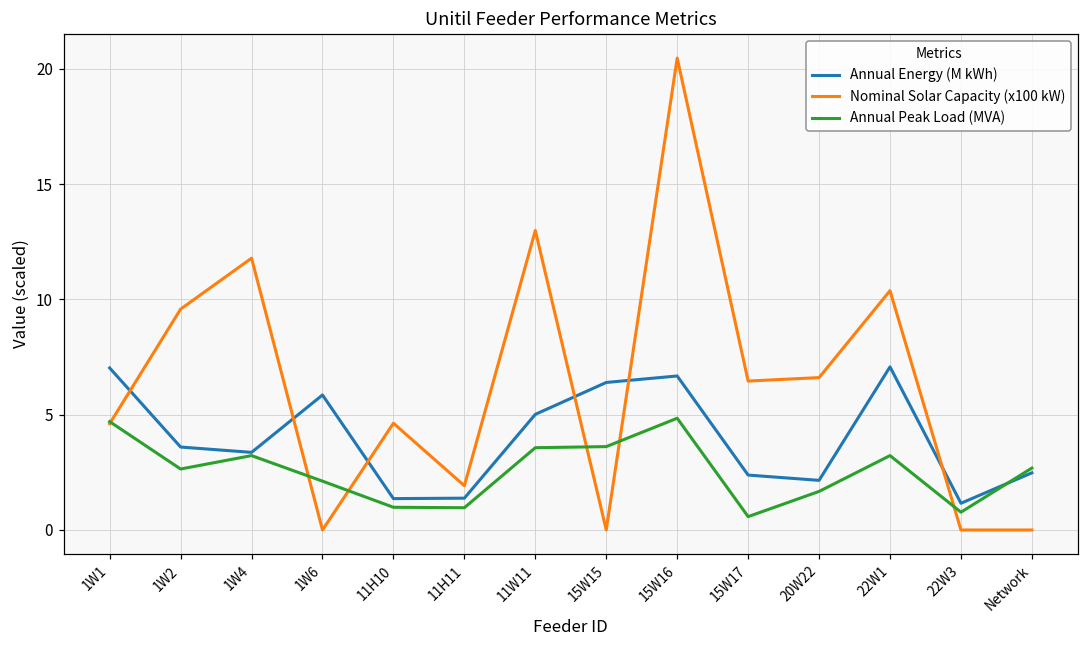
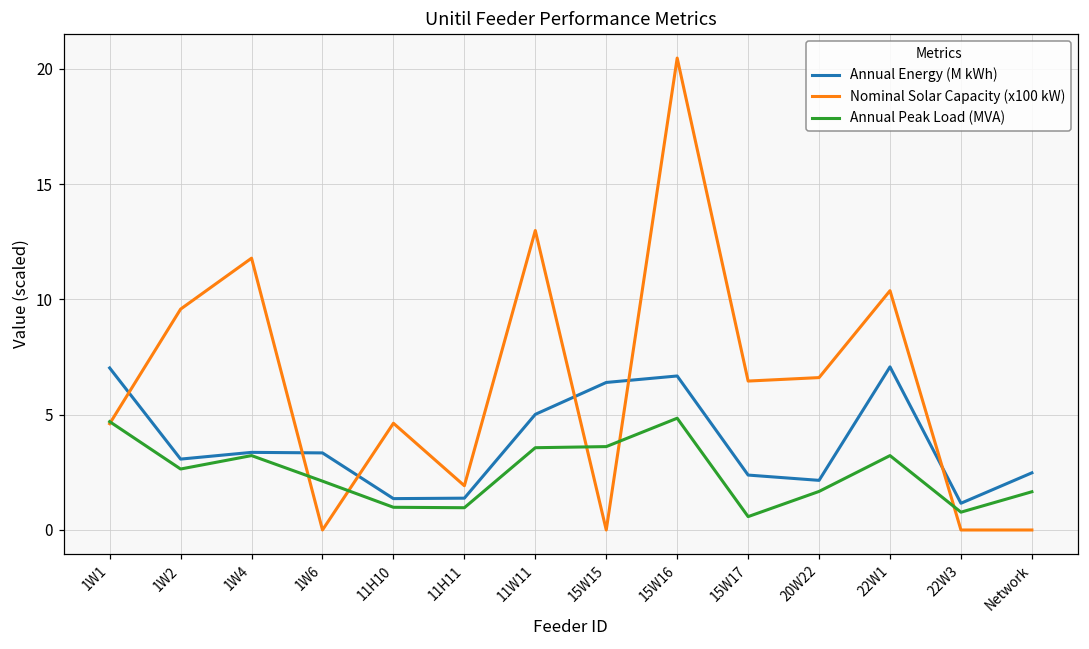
  {
    "Annual Energy (M kWh)": {
      "1W1": 7.0,
-     "1W2": 3.6,
+     "1W2": 3.1,
      "1W4": 3.4,
-     "1W6": 5.9,
+     "1W6": 3.3,
      "11H10": 1.4,
      "11H11": 1.4,
      "11W11": 5.0,
      "15W15": 6.4,
      "15W16": 6.7,
      "15W17": 2.4,
      "20W22": 2.2,
      "22W1": 7.1,
      "22W3": 1.2,
      "Network": 2.5
    },
    "Nominal Solar Capacity (x100 kW)": {
      "1W2": 9.6,
      "1W4": 11.8,
      "1W6": 0.0,
      "11H10": 4.6,
      "11H11": 1.9,
      "11W11": 13.0,
      "15W15": 0.0,
      "15W16": 20.5,
      "15W17": 6.5,
      "20W22": 6.6,
      "22W1": 10.4,
      "22W3": 0.0,
      "Network": 0.0
    },
    "Annual Peak Load (MVA)": {
      "1W2": 2.6,
      "1W4": 3.2,
      "1W6": 2.1,
      "11H10": 1.0,
      "11H11": 1.0,
      "11W11": 3.6,
      "15W15": 3.6,
      "15W16": 4.8,
      "15W17": 0.6,
      "20W22": 1.7,
      "22W1": 3.2,
      "22W3": 0.8,
-     "Network": 2.7
+     "Network": 1.7
    }
  }
